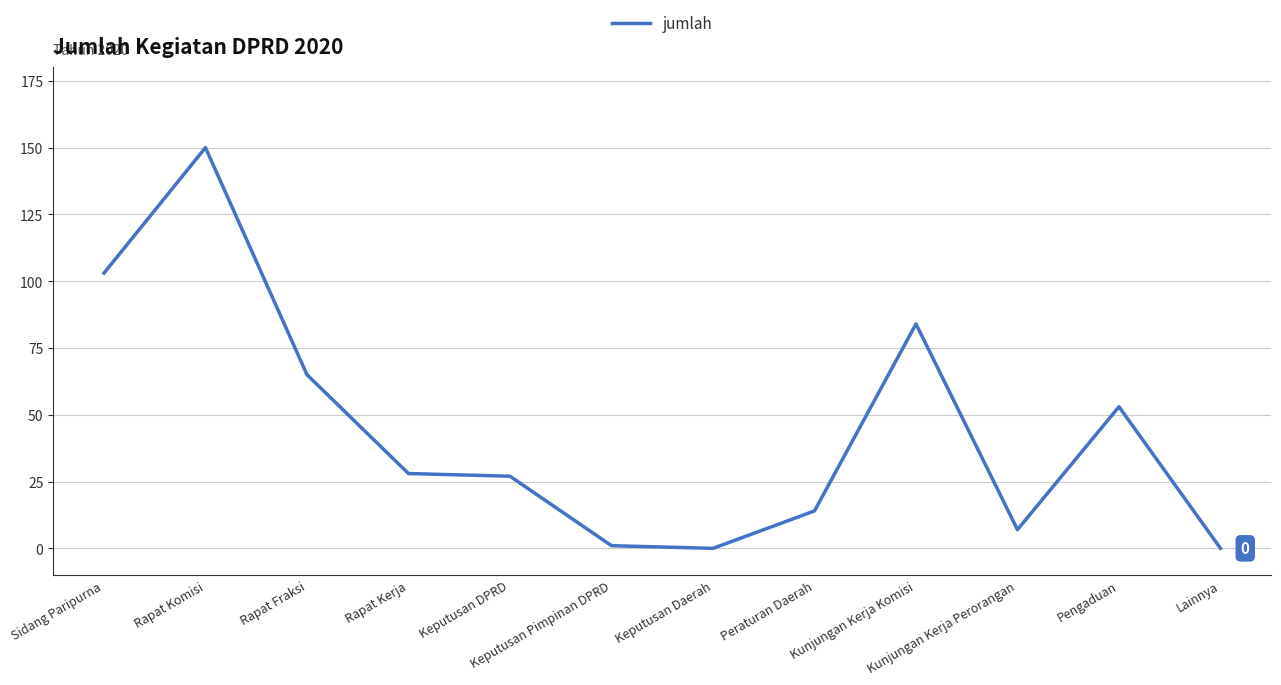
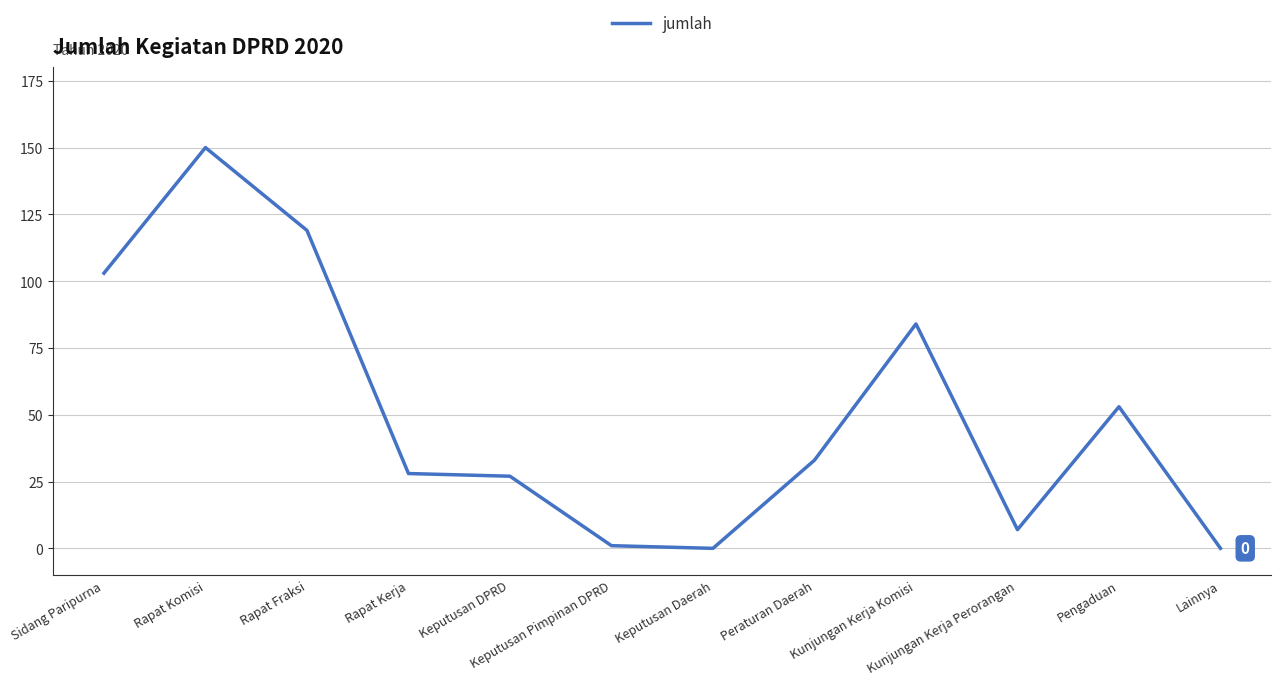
  {
    "Sidang Paripurna": 103,
    "Rapat Komisi": 150,
-   "Rapat Fraksi": 65,
+   "Rapat Fraksi": 119,
    "Rapat Kerja": 28,
    "Keputusan DPRD": 27,
    "Keputusan Pimpinan DPRD": 1,
    "Keputusan Daerah": 0,
-   "Peraturan Daerah": 14,
+   "Peraturan Daerah": 33,
    "Kunjungan Kerja Komisi": 84,
    "Kunjungan Kerja Perorangan": 7,
    "Pengaduan": 53
  }
